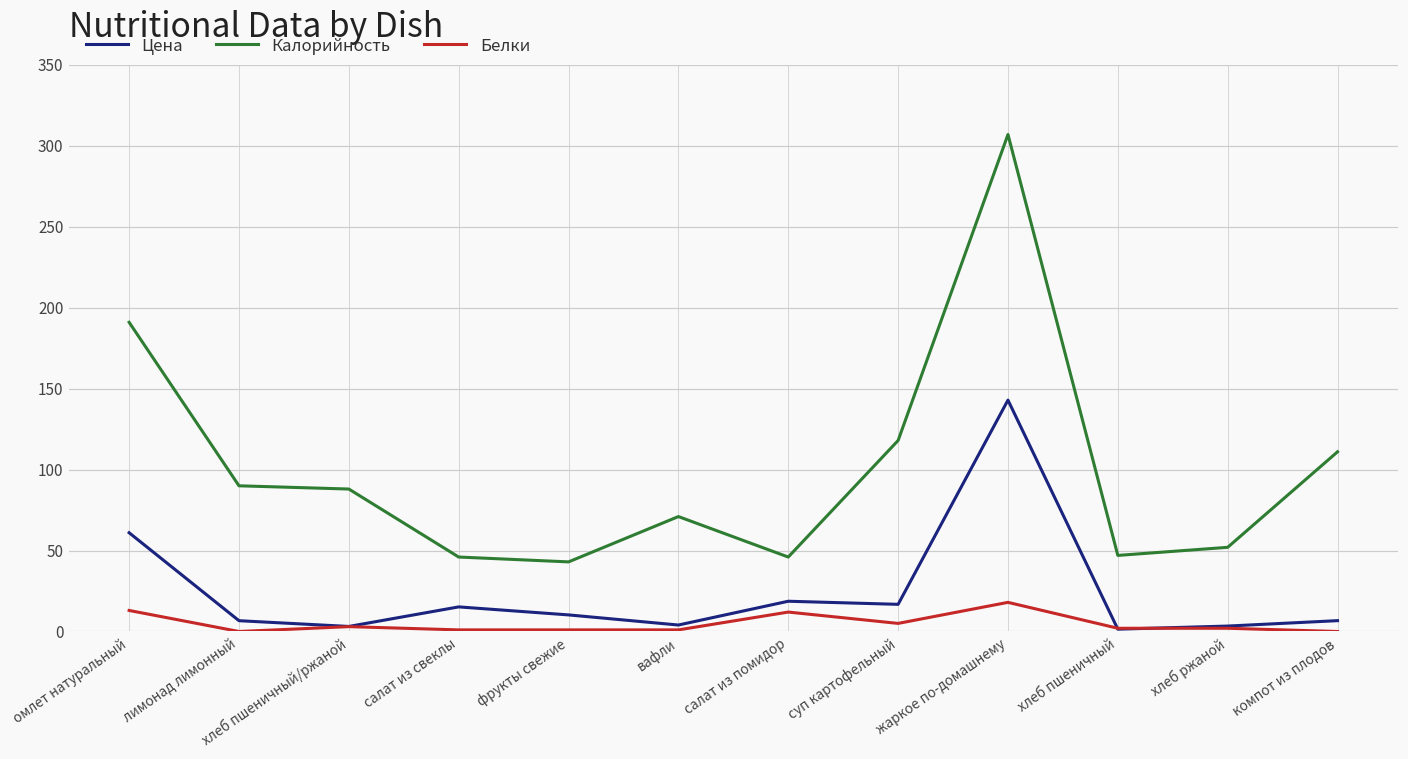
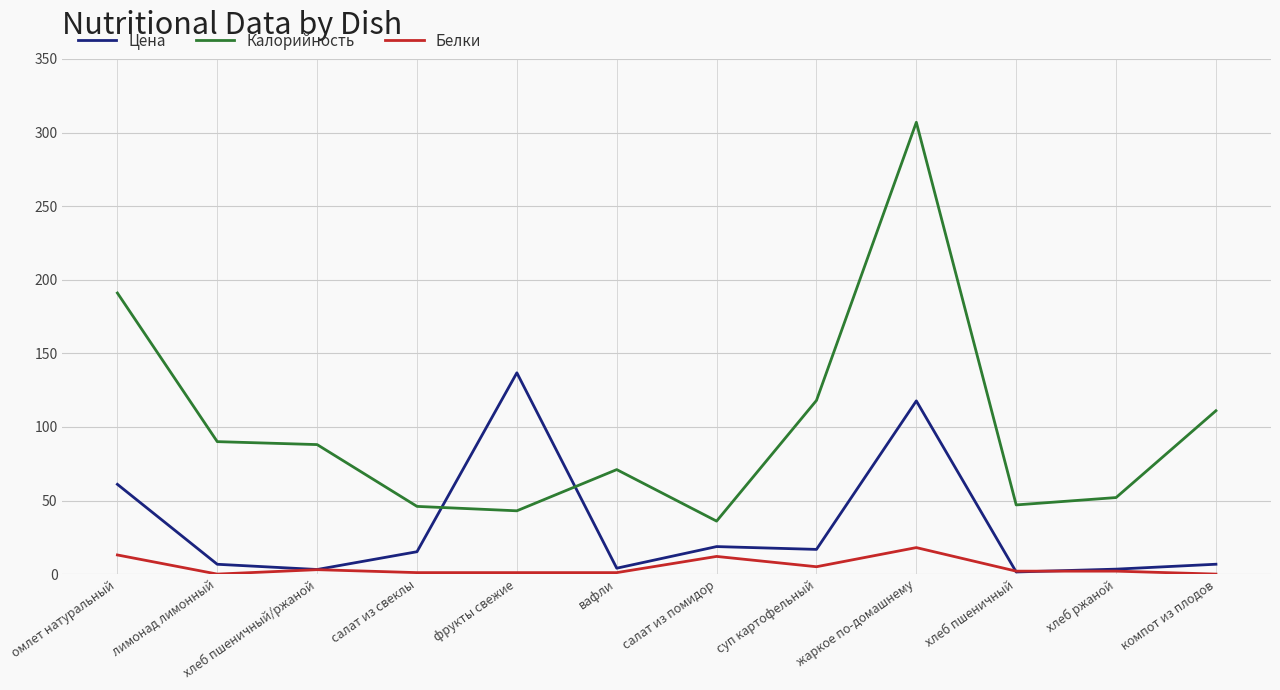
  {
    "Цена": {
      "омлет натуральный": 61,
      "лимонад лимонный": 7,
      "салат из свеклы": 15,
-     "фрукты свежие": 10,
+     "фрукты свежие": 137,
      "вафли": 4,
      "салат из помидор": 19,
      "суп картофельный": 17,
-     "жаркое по-домашнему": 143,
+     "жаркое по-домашнему": 118,
      "компот из плодов": 7
    },
    "Калорийность": {
      "омлет натуральный": 191,
      "лимонад лимонный": 90,
      "хлеб пшеничный/ржаной": 88,
      "салат из свеклы": 46,
      "фрукты свежие": 43,
      "вафли": 71,
-     "салат из помидор": 46,
+     "салат из помидор": 36,
      "суп картофельный": 118,
      "жаркое по-домашнему": 307,
      "хлеб пшеничный": 47,
      "хлеб ржаной": 52,
      "компот из плодов": 111
    },
    "Белки": {
      "омлет натуральный": 13,
      "лимонад лимонный": 0,
      "салат из свеклы": 1,
      "фрукты свежие": 1,
      "вафли": 1,
      "салат из помидор": 12,
      "суп картофельный": 5,
      "жаркое по-домашнему": 18,
      "компот из плодов": 0
    }
  }
